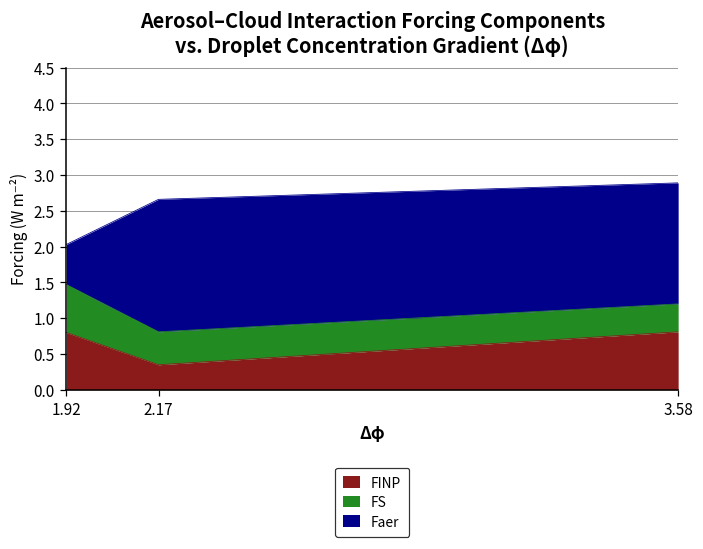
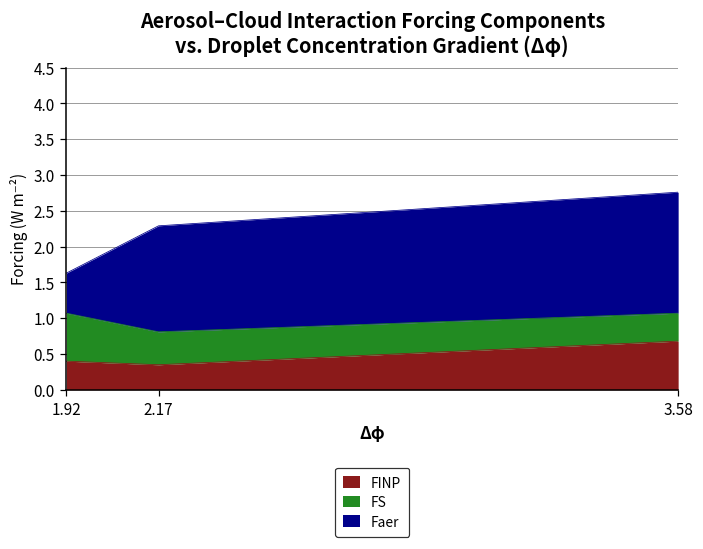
  {
    "FINP": {
-     "1.92": 0.8,
+     "1.92": 0.4,
      "2.17": 0.4,
-     "3.58": 0.8
+     "3.58": 0.7
    },
    "FS": {
      "2.17": 0.8
    },
    "Faer": {
      "1.92": 0.6,
-     "2.17": 1.9,
+     "2.17": 1.5,
      "3.58": 1.7
    }
  }
